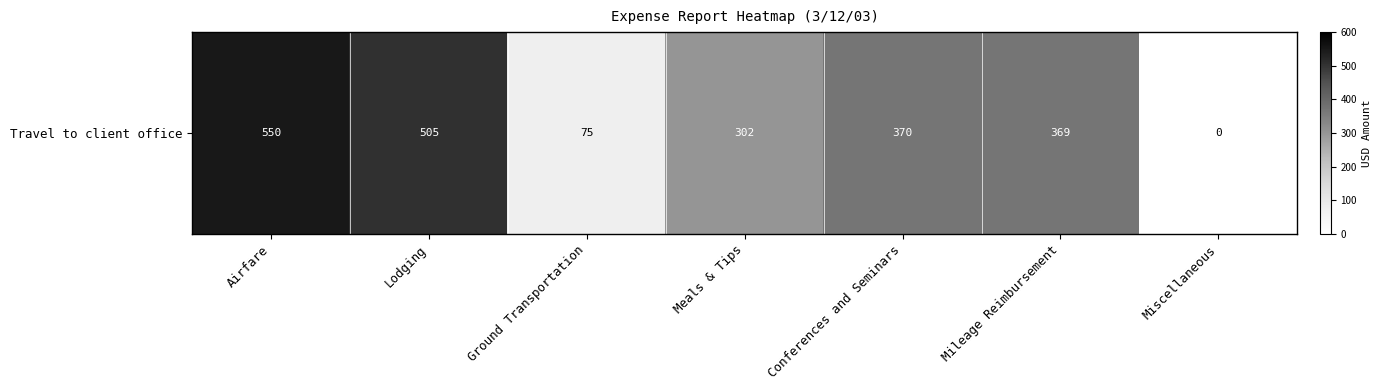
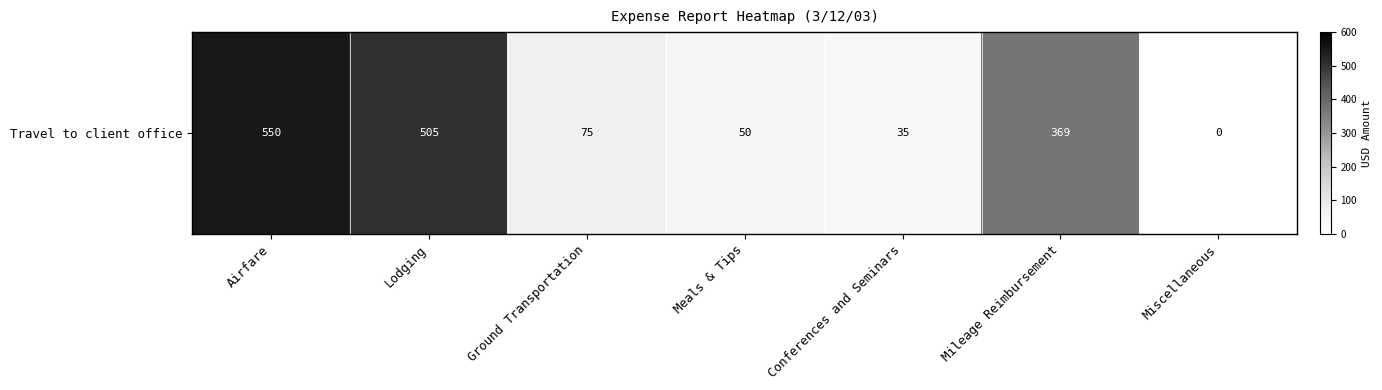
  {
    "Travel to client office": {
      "Airfare": 550,
      "Lodging": 505,
      "Ground Transportation": 75,
-     "Meals & Tips": 302,
-     "Conferences and Seminars": 370,
+     "Meals & Tips": 50,
+     "Conferences and Seminars": 35,
      "Mileage Reimbursement": 369,
      "Miscellaneous": 0
    }
  }
